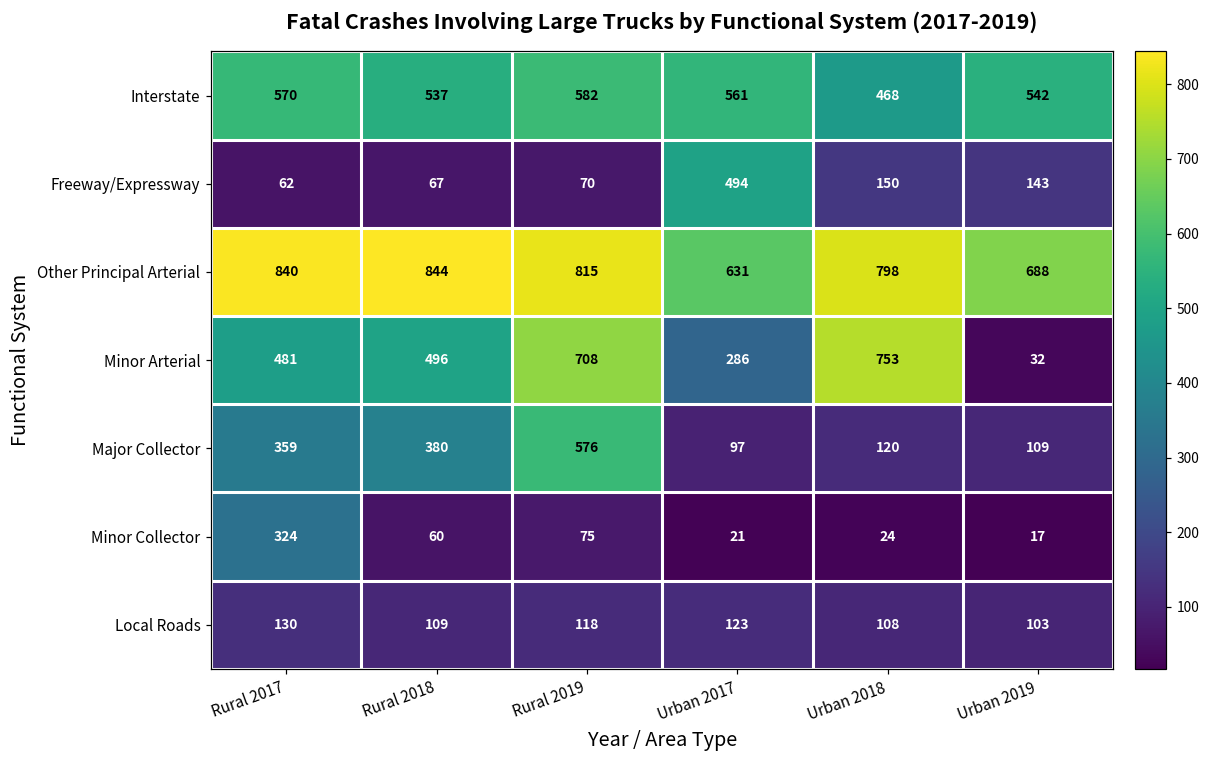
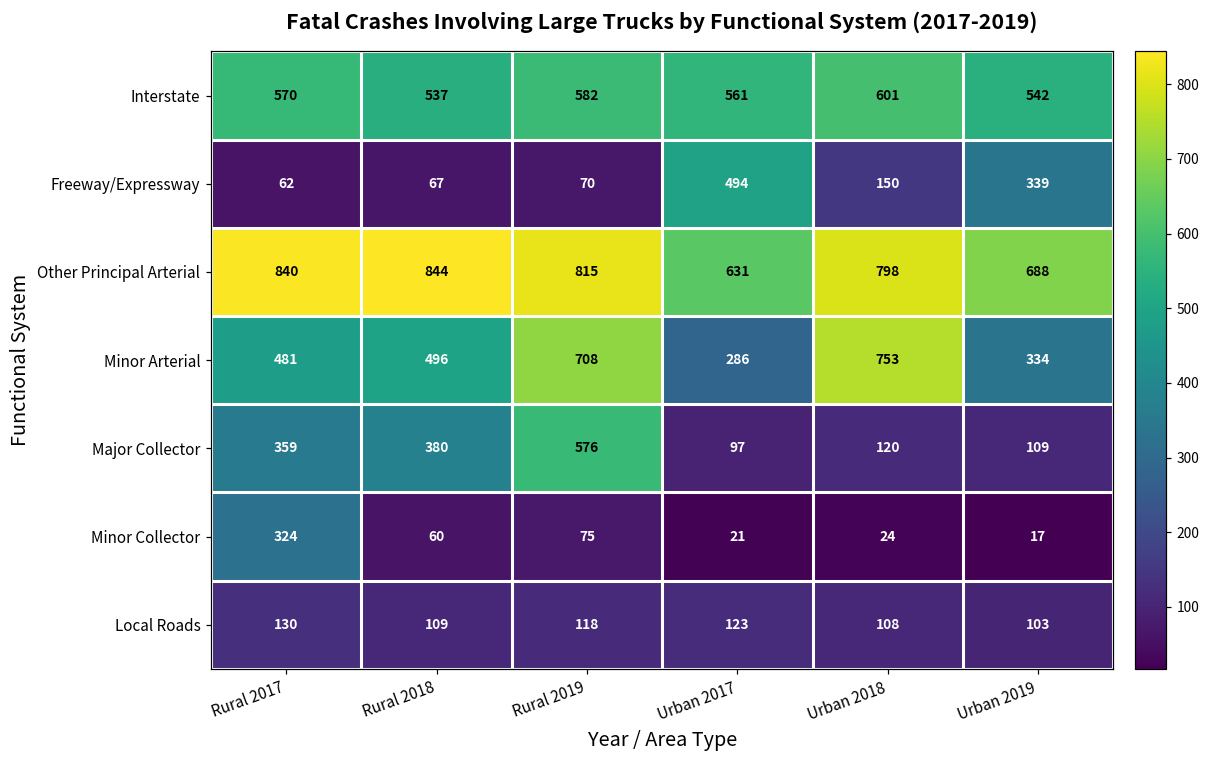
  {
    "Interstate": {
      "Rural 2017": 570,
      "Rural 2018": 537,
      "Rural 2019": 582,
      "Urban 2017": 561,
-     "Urban 2018": 468,
+     "Urban 2018": 601,
      "Urban 2019": 542
    },
    "Freeway/Expressway": {
      "Rural 2017": 62,
      "Rural 2018": 67,
      "Rural 2019": 70,
      "Urban 2017": 494,
      "Urban 2018": 150,
-     "Urban 2019": 143
+     "Urban 2019": 339
    },
    "Other Principal Arterial": {
      "Rural 2017": 840,
      "Rural 2018": 844,
      "Rural 2019": 815,
      "Urban 2017": 631,
      "Urban 2018": 798,
      "Urban 2019": 688
    },
    "Minor Arterial": {
      "Rural 2017": 481,
      "Rural 2018": 496,
      "Rural 2019": 708,
      "Urban 2017": 286,
      "Urban 2018": 753,
-     "Urban 2019": 32
+     "Urban 2019": 334
    },
    "Major Collector": {
      "Rural 2017": 359,
      "Rural 2018": 380,
      "Rural 2019": 576,
      "Urban 2017": 97,
      "Urban 2018": 120,
      "Urban 2019": 109
    },
    "Minor Collector": {
      "Rural 2017": 324,
      "Rural 2018": 60,
      "Rural 2019": 75,
      "Urban 2017": 21,
      "Urban 2018": 24,
      "Urban 2019": 17
    },
    "Local Roads": {
      "Rural 2017": 130,
      "Rural 2018": 109,
      "Rural 2019": 118,
      "Urban 2017": 123,
      "Urban 2018": 108,
      "Urban 2019": 103
    }
  }
